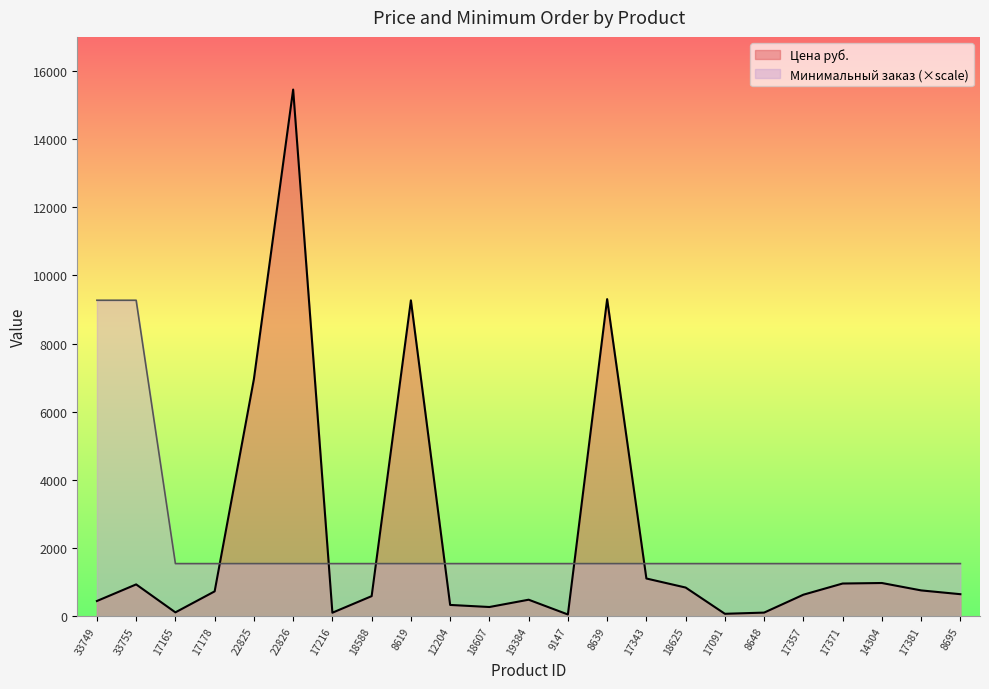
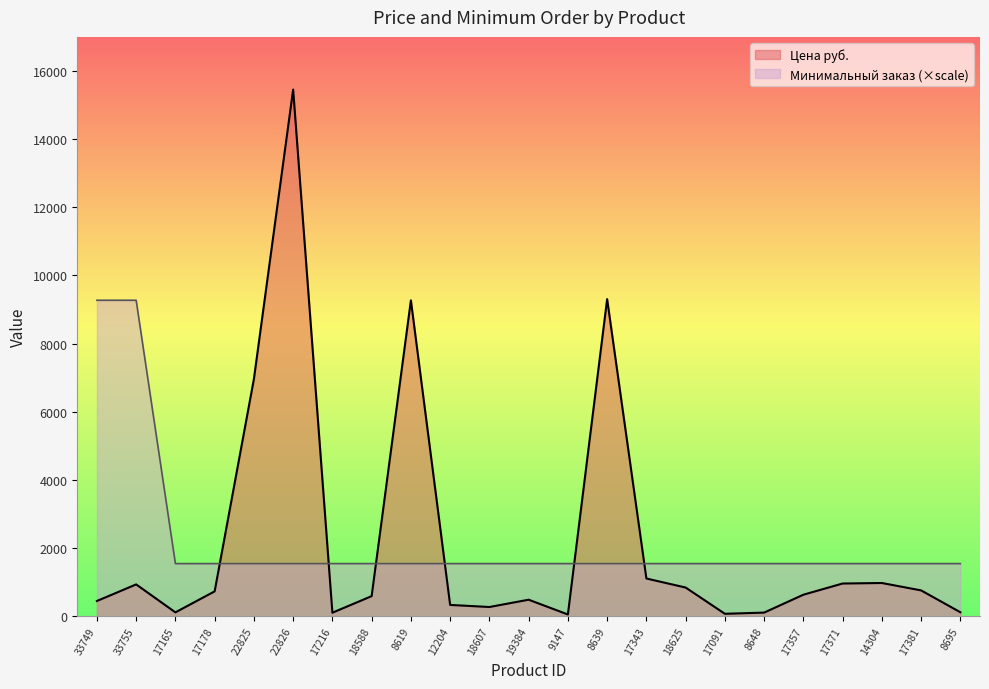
  {
    "Цена руб.": {
      "33749": 400,
      "33755": 900,
      "17165": 100,
      "17178": 700,
      "22825": 7000,
      "22826": 15400,
      "17216": 100,
      "18588": 600,
      "8619": 9300,
      "12204": 300,
      "18607": 300,
      "19384": 500,
      "9147": 100,
      "8639": 9300,
      "17343": 1100,
      "18625": 800,
      "17091": 100,
      "8648": 100,
      "17357": 600,
      "17371": 1000,
      "14304": 1000,
      "17381": 800,
-     "8695": 600
+     "8695": 100
    },
    "Минимальный заказ (×scale)": {
      "33749": 9300,
      "33755": 9300,
      "17165": 1500,
      "17178": 1500,
      "22825": 1500,
      "22826": 1500,
      "17216": 1500,
      "18588": 1500,
      "8619": 1500,
      "12204": 1500,
      "18607": 1500,
      "19384": 1500,
      "9147": 1500,
      "8639": 1500,
      "17343": 1500,
      "18625": 1500,
      "17091": 1500,
      "8648": 1500,
      "17357": 1500,
      "17371": 1500,
      "14304": 1500,
      "17381": 1500,
      "8695": 1500
    }
  }
